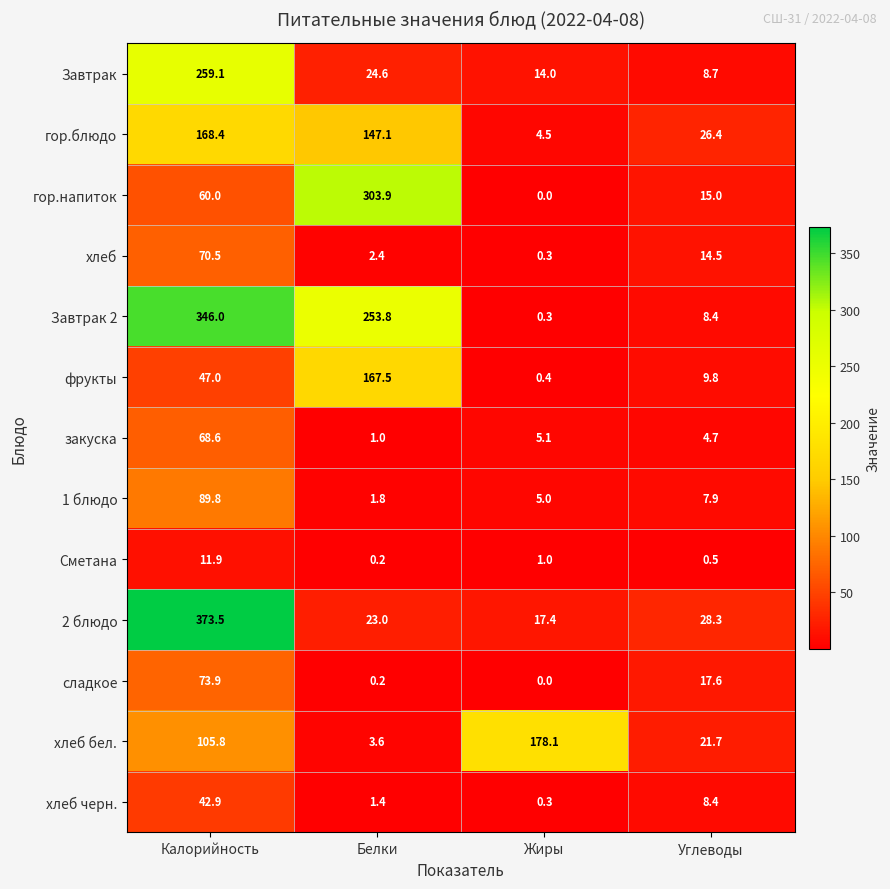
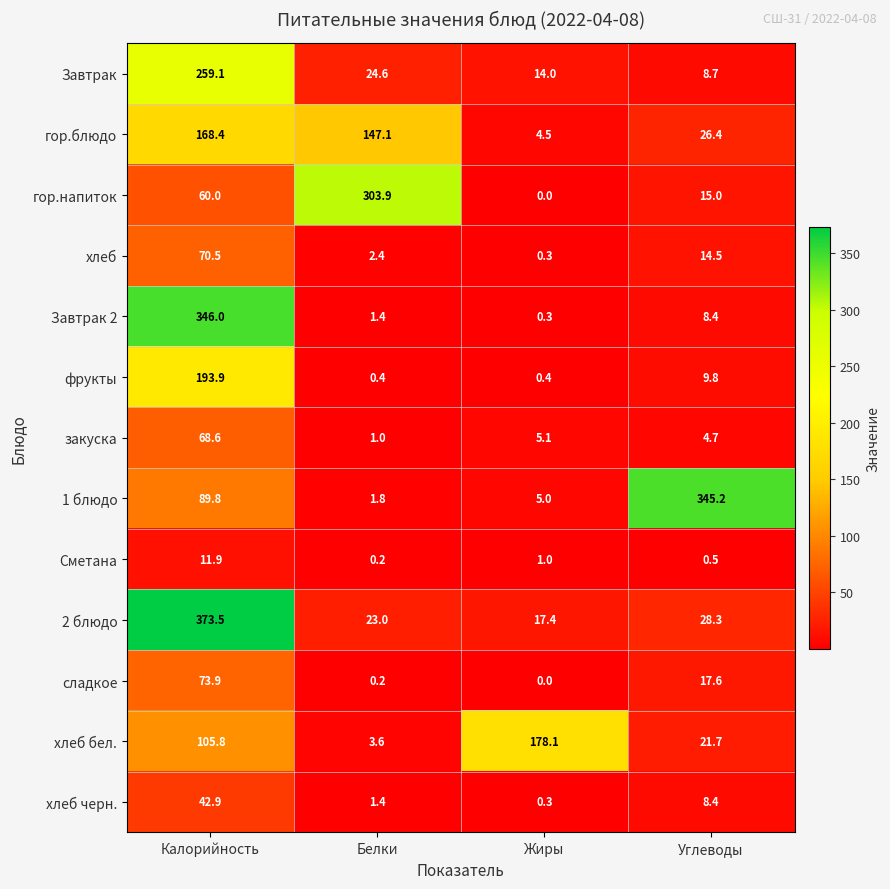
  {
    "Завтрак": {
      "Калорийность": 259.1,
      "Белки": 24.6,
      "Жиры": 14.0,
      "Углеводы": 8.7
    },
    "гор.блюдо": {
      "Калорийность": 168.4,
      "Белки": 147.1,
      "Жиры": 4.5,
      "Углеводы": 26.4
    },
    "гор.напиток": {
      "Калорийность": 60.0,
      "Белки": 303.9,
      "Жиры": 0.0,
      "Углеводы": 15.0
    },
    "хлеб": {
      "Калорийность": 70.5,
      "Белки": 2.4,
      "Жиры": 0.3,
      "Углеводы": 14.5
    },
    "Завтрак 2": {
      "Калорийность": 346.0,
-     "Белки": 253.8,
+     "Белки": 1.4,
      "Жиры": 0.3,
      "Углеводы": 8.4
    },
    "фрукты": {
-     "Калорийность": 47.0,
-     "Белки": 167.5,
+     "Калорийность": 193.9,
+     "Белки": 0.4,
      "Жиры": 0.4,
      "Углеводы": 9.8
    },
    "закуска": {
      "Калорийность": 68.6,
      "Белки": 1.0,
      "Жиры": 5.1,
      "Углеводы": 4.7
    },
    "1 блюдо": {
      "Калорийность": 89.8,
      "Белки": 1.8,
      "Жиры": 5.0,
-     "Углеводы": 7.9
+     "Углеводы": 345.2
    },
    "Сметана": {
      "Калорийность": 11.9,
      "Белки": 0.2,
      "Жиры": 1.0,
      "Углеводы": 0.5
    },
    "2 блюдо": {
      "Калорийность": 373.5,
      "Белки": 23.0,
      "Жиры": 17.4,
      "Углеводы": 28.3
    },
    "сладкое": {
      "Калорийность": 73.9,
      "Белки": 0.2,
      "Жиры": 0.0,
      "Углеводы": 17.6
    },
    "хлеб бел.": {
      "Калорийность": 105.8,
      "Белки": 3.6,
      "Жиры": 178.1,
      "Углеводы": 21.7
    },
    "хлеб черн.": {
      "Калорийность": 42.9,
      "Белки": 1.4,
      "Жиры": 0.3,
      "Углеводы": 8.4
    }
  }
